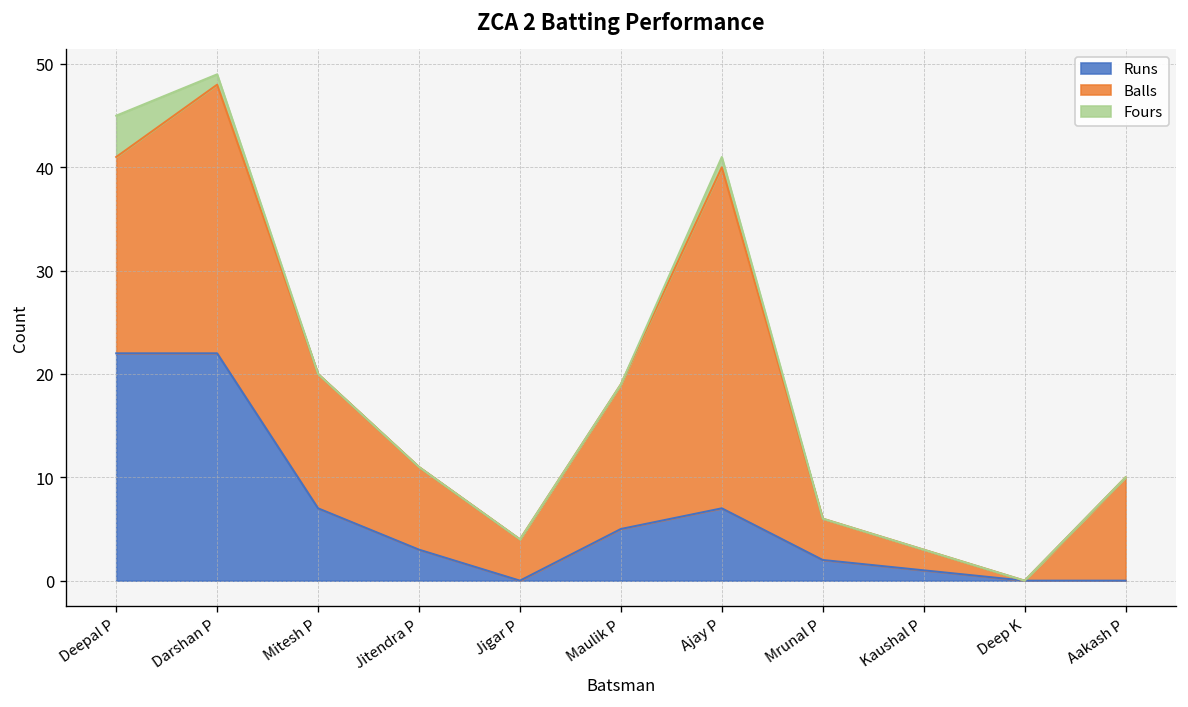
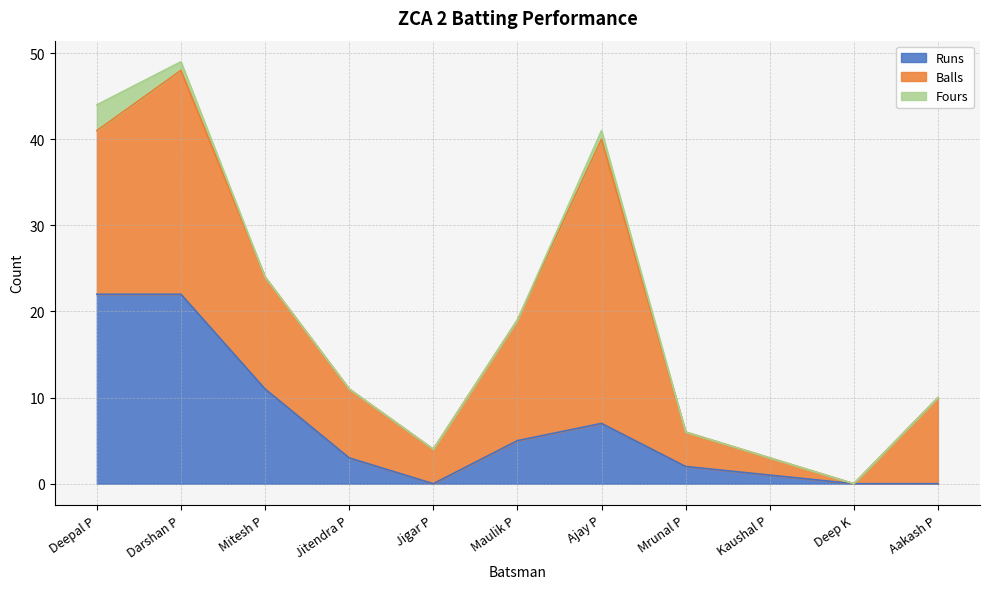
  {
    "Runs": {
      "Deepal P": 22,
      "Darshan P": 22,
-     "Mitesh P": 7,
+     "Mitesh P": 11,
      "Jitendra P": 3,
      "Jigar P": 0,
      "Maulik P": 5,
      "Ajay P": 7,
      "Mrunal P": 2,
      "Kaushal P": 1,
      "Aakash P": 0
    },
    "Balls": {
      "Deepal P": 19,
      "Darshan P": 26,
      "Ajay P": 33
    },
    "Fours": {
-     "Deepal P": 4,
+     "Deepal P": 3,
      "Darshan P": 1,
      "Ajay P": 1
    }
  }
